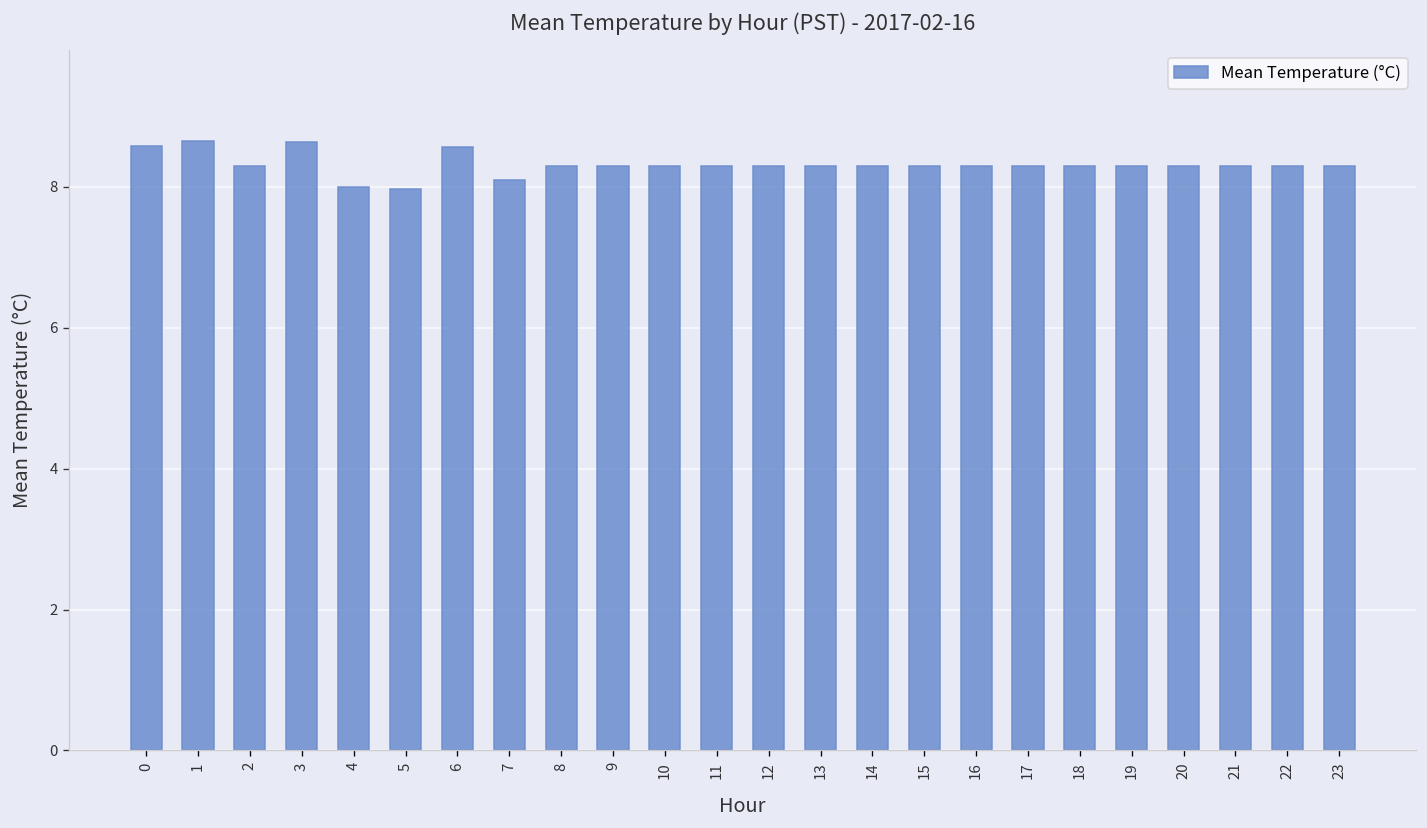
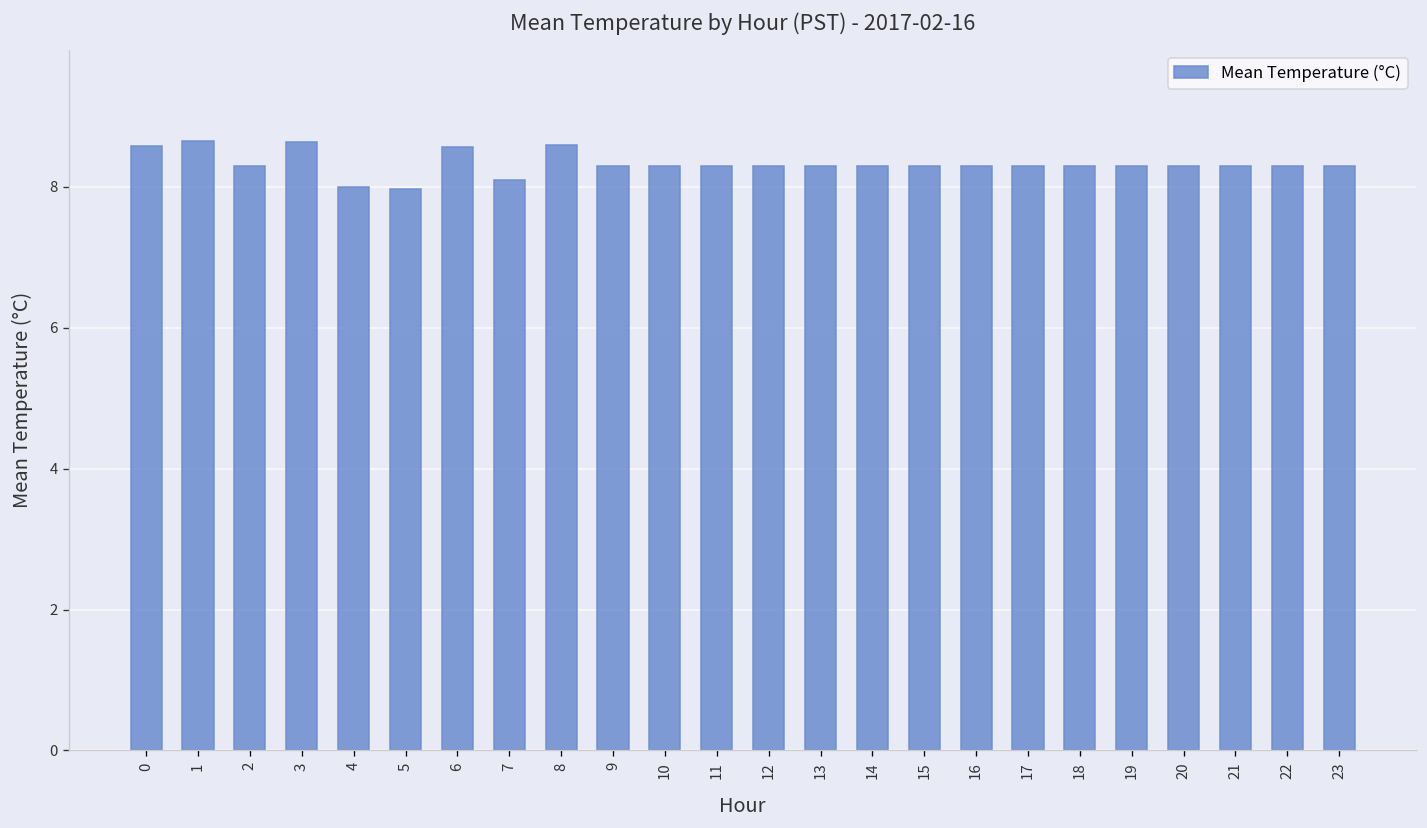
  {
    "0": 8.6,
    "1": 8.7,
    "2": 8.3,
    "3": 8.6,
    "4": 8.0,
    "5": 8.0,
    "6": 8.6,
    "7": 8.1,
-   "8": 8.3,
+   "8": 8.6,
    "9": 8.3,
    "10": 8.3,
    "11": 8.3,
    "12": 8.3,
    "13": 8.3,
    "14": 8.3,
    "15": 8.3,
    "16": 8.3,
    "17": 8.3,
    "18": 8.3,
    "19": 8.3,
    "20": 8.3,
    "21": 8.3,
    "22": 8.3,
    "23": 8.3
  }
